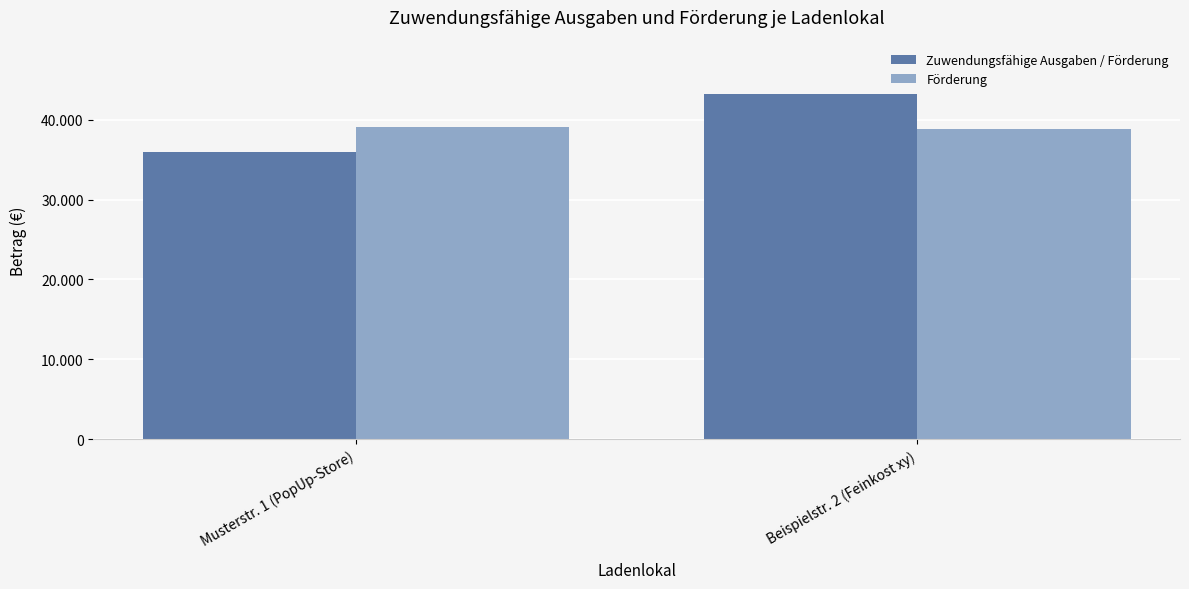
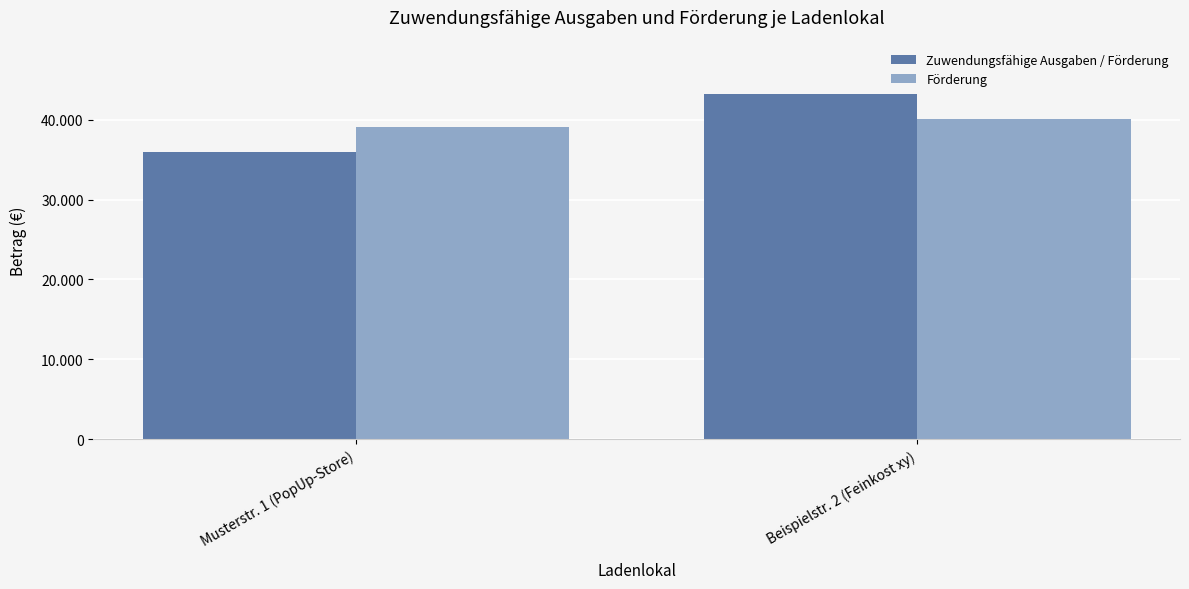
  {
    "Zuwendungsfähige Ausgaben / Förderung": {
      "Musterstr. 1 (PopUp-Store)": 36,
      "Beispielstr. 2 (Feinkost xy)": 43
    },
    "Förderung": {
      "Musterstr. 1 (PopUp-Store)": 39,
-     "Beispielstr. 2 (Feinkost xy)": 39
+     "Beispielstr. 2 (Feinkost xy)": 40
    }
  }
